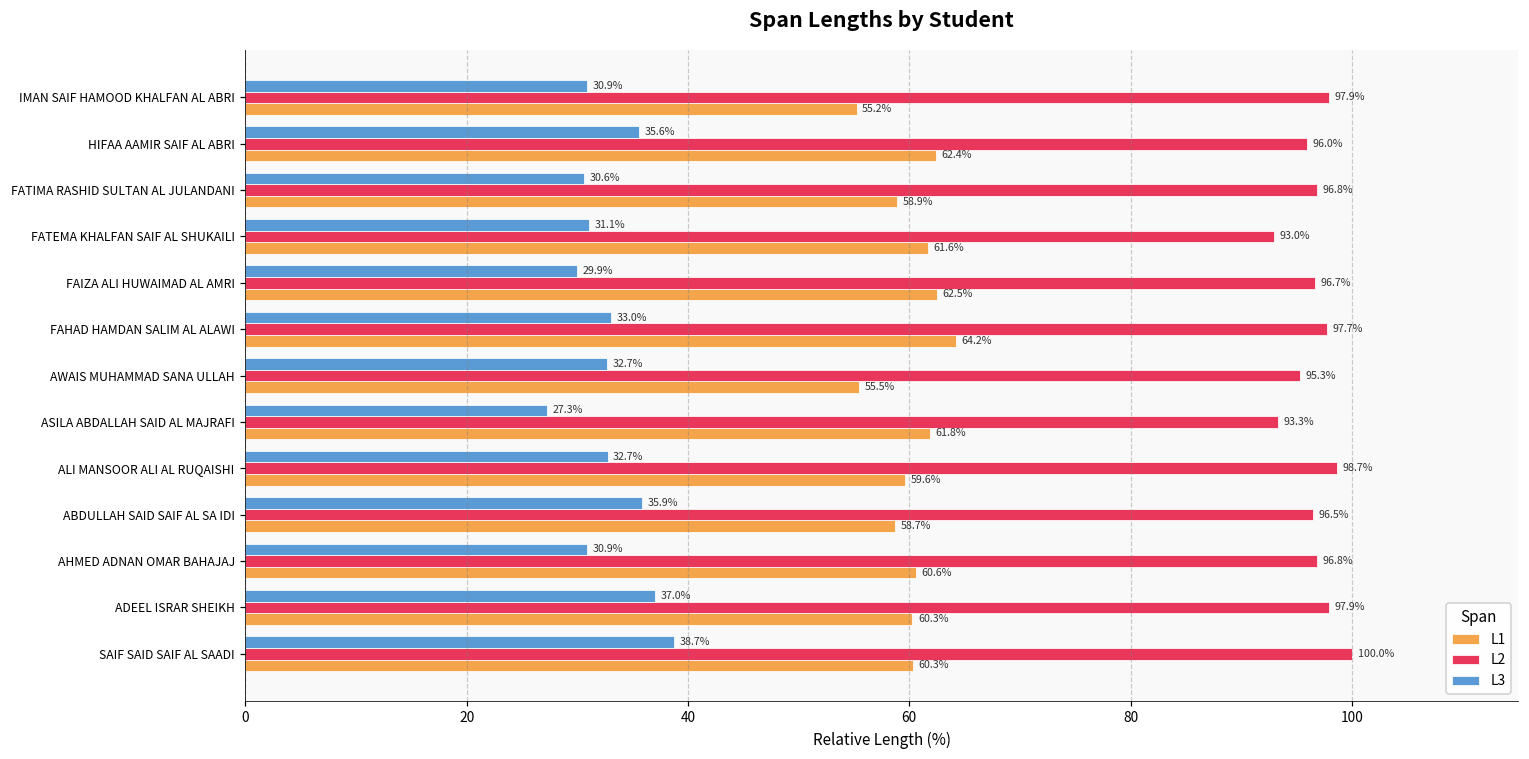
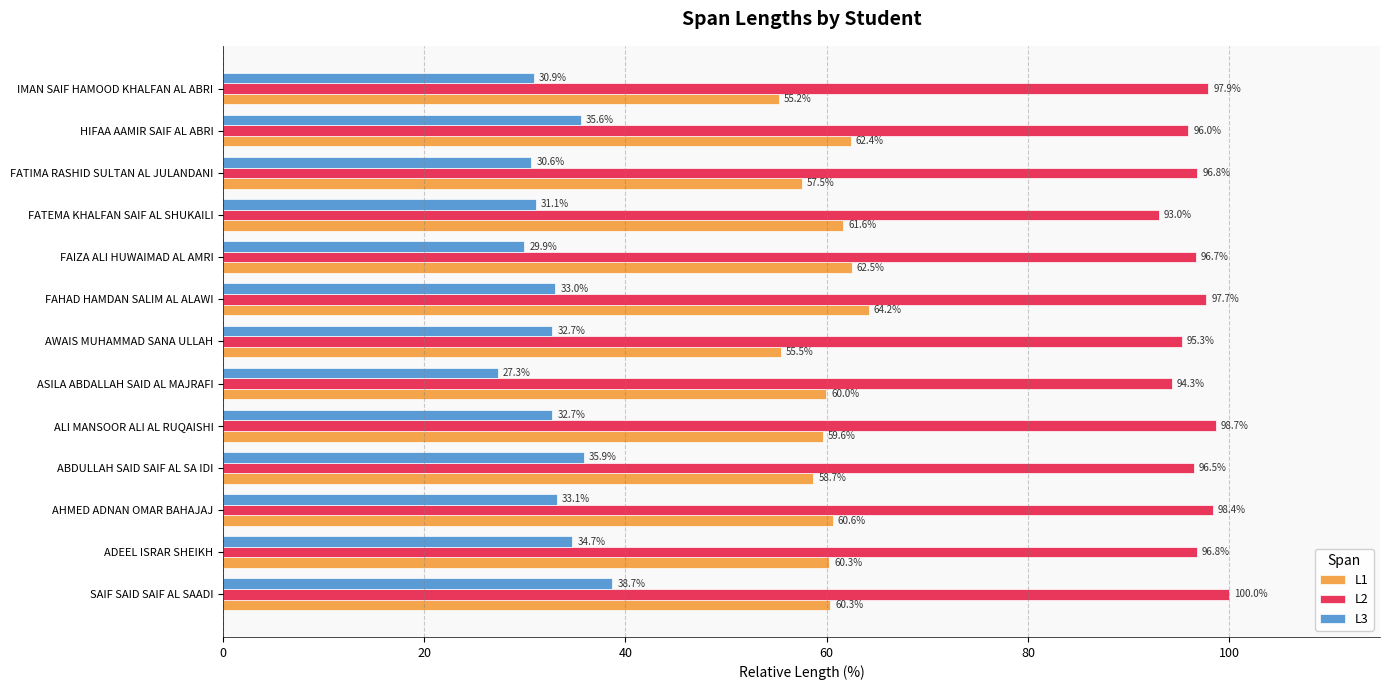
  {
    "L1": {
      "IMAN SAIF HAMOOD KHALFAN AL ABRI": "55.2%",
      "HIFAA AAMIR SAIF AL ABRI": "62.4%",
-     "FATIMA RASHID SULTAN AL JULANDANI": "58.9%",
+     "FATIMA RASHID SULTAN AL JULANDANI": "57.5%",
      "FATEMA KHALFAN SAIF AL SHUKAILI": "61.6%",
      "FAIZA ALI HUWAIMAD AL AMRI": "62.5%",
      "FAHAD HAMDAN SALIM AL ALAWI": "64.2%",
      "AWAIS MUHAMMAD SANA ULLAH": "55.5%",
-     "ASILA ABDALLAH SAID AL MAJRAFI": "61.8%",
+     "ASILA ABDALLAH SAID AL MAJRAFI": "60.0%",
      "ALI MANSOOR ALI AL RUQAISHI": "59.6%",
      "ABDULLAH SAID SAIF AL SA IDI": "58.7%",
      "AHMED ADNAN OMAR BAHAJAJ": "60.6%",
      "ADEEL ISRAR SHEIKH": "60.3%",
      "SAIF SAID SAIF AL SAADI": "60.3%"
    },
    "L2": {
      "IMAN SAIF HAMOOD KHALFAN AL ABRI": "97.9%",
      "HIFAA AAMIR SAIF AL ABRI": "96.0%",
      "FATIMA RASHID SULTAN AL JULANDANI": "96.8%",
      "FATEMA KHALFAN SAIF AL SHUKAILI": "93.0%",
      "FAIZA ALI HUWAIMAD AL AMRI": "96.7%",
      "FAHAD HAMDAN SALIM AL ALAWI": "97.7%",
      "AWAIS MUHAMMAD SANA ULLAH": "95.3%",
-     "ASILA ABDALLAH SAID AL MAJRAFI": "93.3%",
+     "ASILA ABDALLAH SAID AL MAJRAFI": "94.3%",
      "ALI MANSOOR ALI AL RUQAISHI": "98.7%",
      "ABDULLAH SAID SAIF AL SA IDI": "96.5%",
-     "AHMED ADNAN OMAR BAHAJAJ": "96.8%",
-     "ADEEL ISRAR SHEIKH": "97.9%",
+     "AHMED ADNAN OMAR BAHAJAJ": "98.4%",
+     "ADEEL ISRAR SHEIKH": "96.8%",
      "SAIF SAID SAIF AL SAADI": "100.0%"
    },
    "L3": {
      "IMAN SAIF HAMOOD KHALFAN AL ABRI": "30.9%",
      "HIFAA AAMIR SAIF AL ABRI": "35.6%",
      "FATIMA RASHID SULTAN AL JULANDANI": "30.6%",
      "FATEMA KHALFAN SAIF AL SHUKAILI": "31.1%",
      "FAIZA ALI HUWAIMAD AL AMRI": "29.9%",
      "FAHAD HAMDAN SALIM AL ALAWI": "33.0%",
      "AWAIS MUHAMMAD SANA ULLAH": "32.7%",
      "ASILA ABDALLAH SAID AL MAJRAFI": "27.3%",
      "ALI MANSOOR ALI AL RUQAISHI": "32.7%",
      "ABDULLAH SAID SAIF AL SA IDI": "35.9%",
-     "AHMED ADNAN OMAR BAHAJAJ": "30.9%",
-     "ADEEL ISRAR SHEIKH": "37.0%",
+     "AHMED ADNAN OMAR BAHAJAJ": "33.1%",
+     "ADEEL ISRAR SHEIKH": "34.7%",
      "SAIF SAID SAIF AL SAADI": "38.7%"
    }
  }
